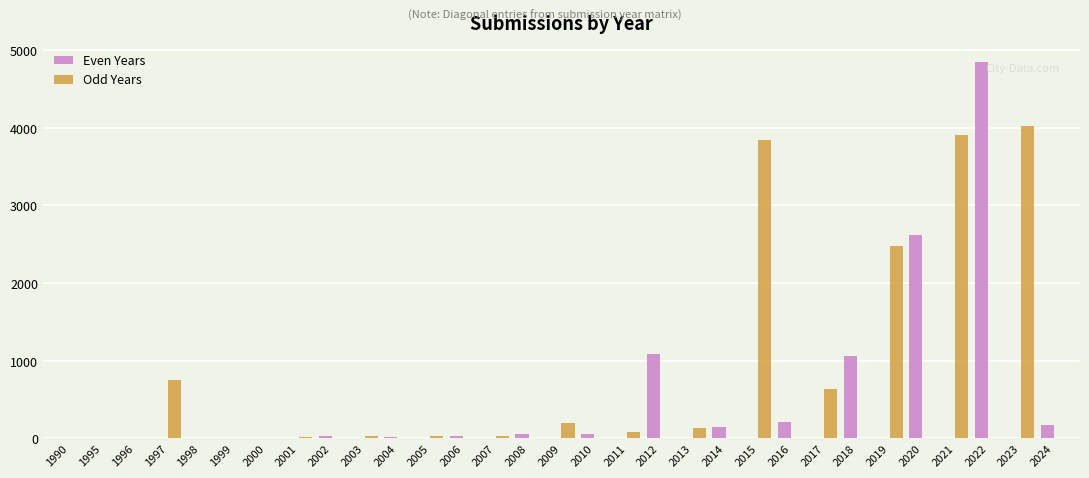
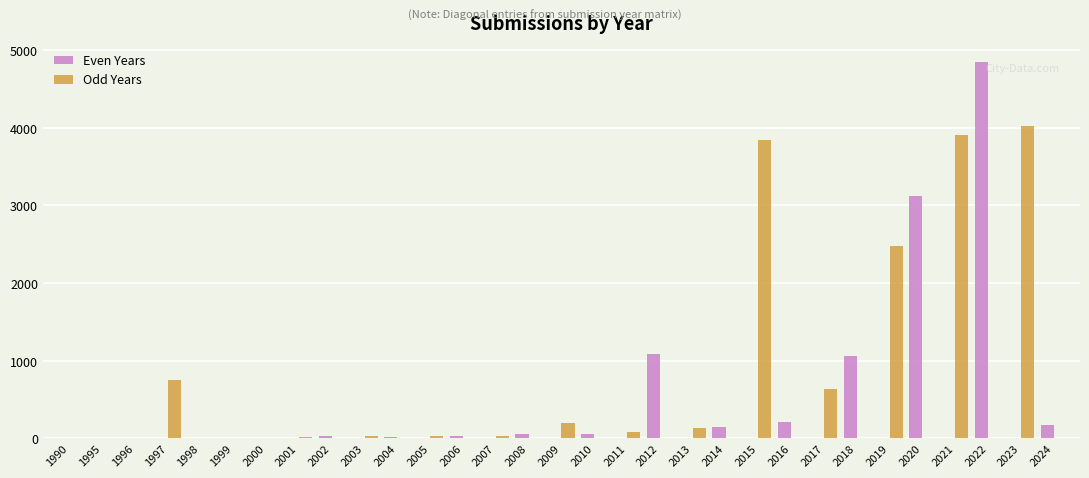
  {
    "Even Years": {
      "1995": 0,
      "1997": 0,
      "1999": 0,
      "2001": 0,
      "2003": 0,
      "2005": 0,
      "2007": 0,
      "2008": 100,
      "2009": 0,
      "2010": 100,
      "2011": 0,
      "2012": 1100,
      "2013": 0,
      "2014": 200,
      "2015": 0,
      "2016": 200,
      "2017": 0,
      "2018": 1100,
      "2019": 0,
-     "2020": 2600,
+     "2020": 3100,
      "2021": 0,
      "2022": 4800,
      "2023": 0,
      "2024": 200
    },
    "Odd Years": {
      "1990": 0,
      "1996": 0,
      "1997": 800,
      "1998": 0,
      "2000": 0,
      "2002": 0,
      "2004": 0,
      "2005": 0,
      "2006": 0,
      "2008": 0,
      "2009": 200,
      "2010": 0,
      "2011": 100,
      "2012": 0,
      "2013": 100,
      "2014": 0,
      "2015": 3800,
      "2016": 0,
      "2017": 600,
      "2018": 0,
      "2019": 2500,
      "2020": 0,
      "2021": 3900,
      "2022": 0,
      "2023": 4000,
      "2024": 0
    }
  }
